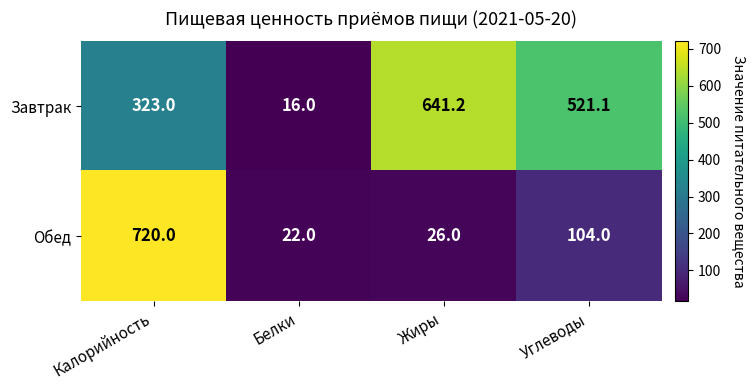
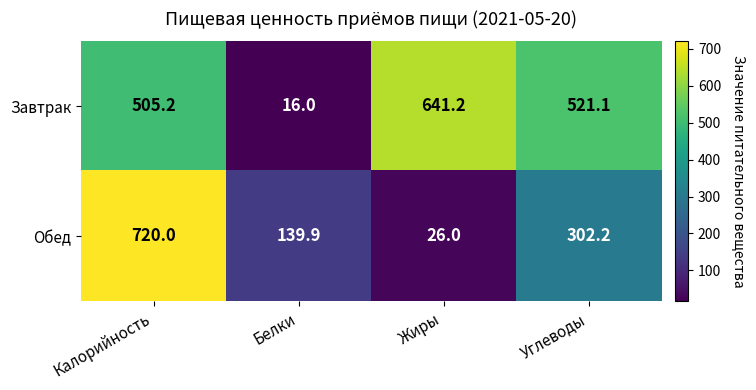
  {
    "Завтрак": {
-     "Калорийность": 323.0,
+     "Калорийность": 505.2,
      "Белки": 16.0,
      "Жиры": 641.2,
      "Углеводы": 521.1
    },
    "Обед": {
      "Калорийность": 720.0,
-     "Белки": 22.0,
+     "Белки": 139.9,
      "Жиры": 26.0,
-     "Углеводы": 104.0
+     "Углеводы": 302.2
    }
  }
